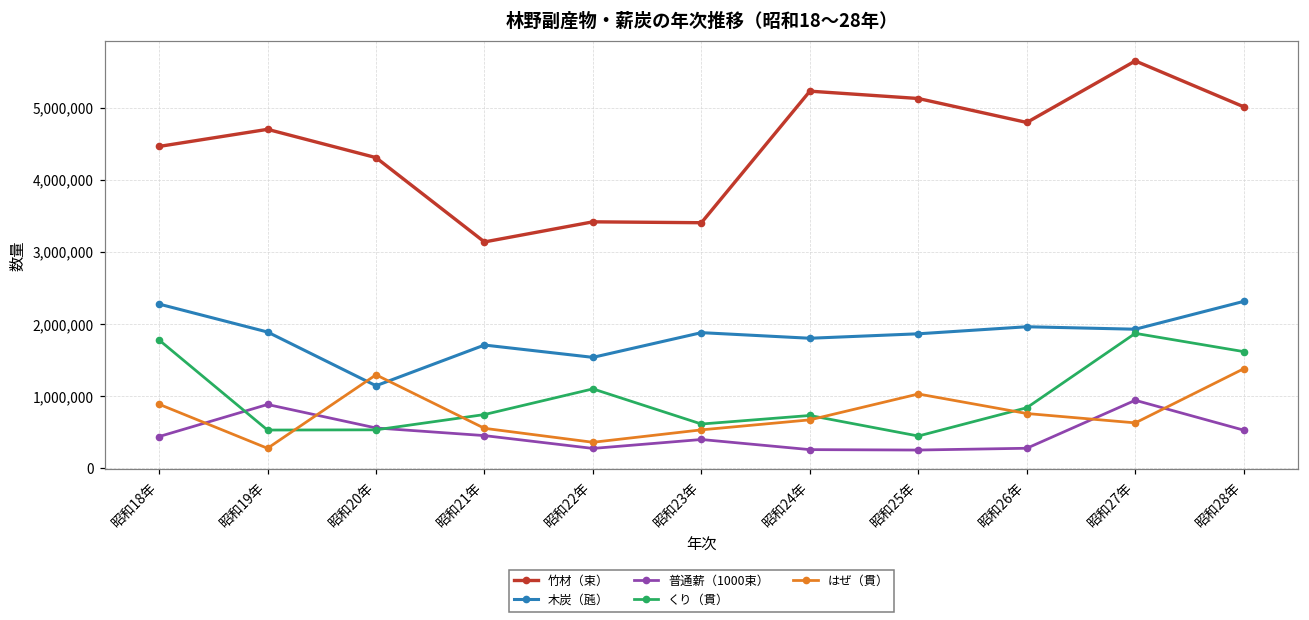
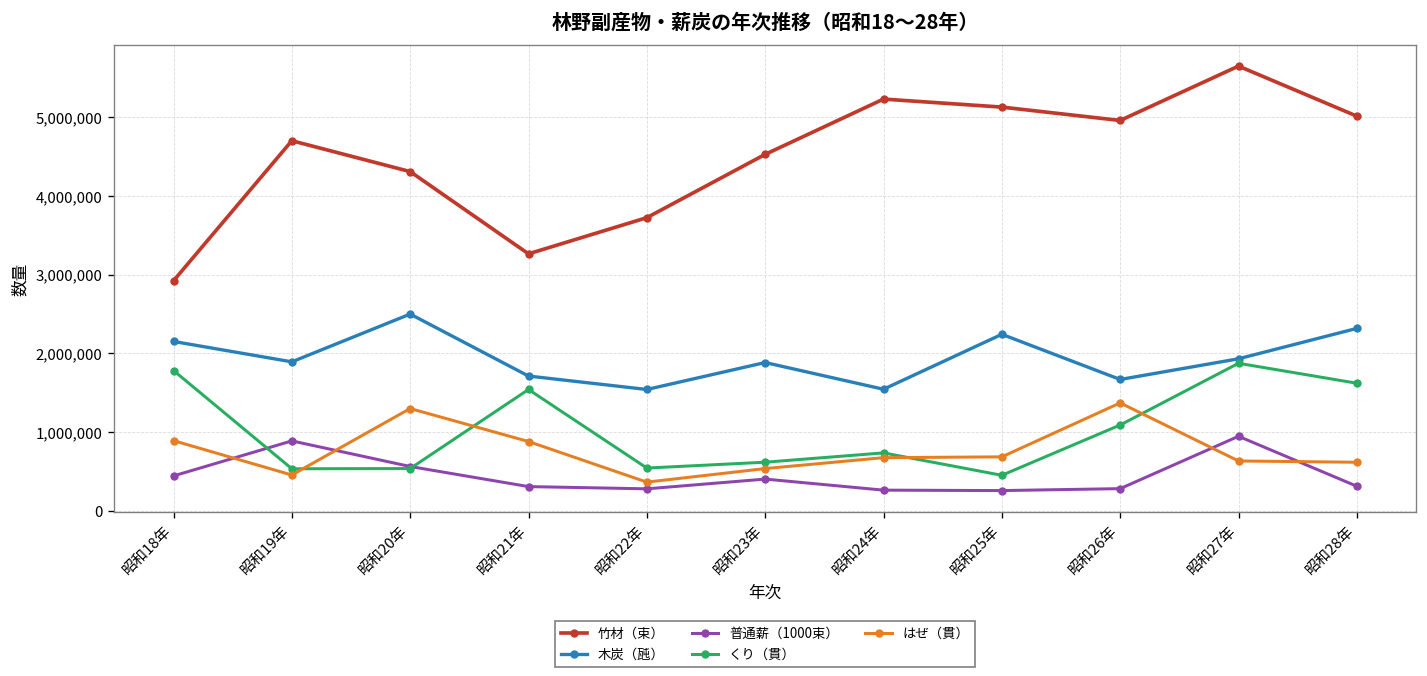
  {
    "竹材（束）": {
-     "昭和18年": "4,500,000",
+     "昭和18年": "2,900,000",
      "昭和19年": "4,700,000",
      "昭和20年": "4,300,000",
-     "昭和21年": "3,100,000",
-     "昭和22年": "3,400,000",
-     "昭和23年": "3,400,000",
+     "昭和21年": "3,300,000",
+     "昭和22年": "3,700,000",
+     "昭和23年": "4,500,000",
      "昭和24年": "5,200,000",
      "昭和25年": "5,100,000",
-     "昭和26年": "4,800,000",
+     "昭和26年": "5,000,000",
      "昭和27年": "5,600,000",
      "昭和28年": "5,000,000"
    },
    "木炭（瓲）": {
-     "昭和18年": "2,300,000",
+     "昭和18年": "2,100,000",
      "昭和19年": "1,900,000",
-     "昭和20年": "1,100,000",
+     "昭和20年": "2,500,000",
      "昭和21年": "1,700,000",
      "昭和22年": "1,500,000",
      "昭和23年": "1,900,000",
-     "昭和24年": "1,800,000",
-     "昭和25年": "1,900,000",
-     "昭和26年": "2,000,000",
+     "昭和24年": "1,500,000",
+     "昭和25年": "2,200,000",
+     "昭和26年": "1,700,000",
      "昭和27年": "1,900,000",
      "昭和28年": "2,300,000"
    },
    "普通薪（1000束）": {
      "昭和18年": "400,000",
      "昭和19年": "900,000",
-     "昭和21年": "500,000",
+     "昭和21年": "300,000",
      "昭和22年": "300,000",
      "昭和23年": "400,000",
      "昭和24年": "300,000",
      "昭和25年": "300,000",
      "昭和26年": "300,000",
      "昭和27年": "900,000",
-     "昭和28年": "500,000"
+     "昭和28年": "300,000"
    },
    "くり（貫）": {
      "昭和18年": "1,800,000",
      "昭和19年": "500,000",
-     "昭和21年": "700,000",
-     "昭和22年": "1,100,000",
+     "昭和21年": "1,500,000",
+     "昭和22年": "500,000",
      "昭和23年": "600,000",
      "昭和24年": "700,000",
      "昭和25年": "400,000",
-     "昭和26年": "800,000",
+     "昭和26年": "1,100,000",
      "昭和27年": "1,900,000",
      "昭和28年": "1,600,000"
    },
    "はぜ（貫）": {
      "昭和18年": "900,000",
-     "昭和19年": "300,000",
+     "昭和19年": "500,000",
      "昭和20年": "1,300,000",
-     "昭和21年": "600,000",
+     "昭和21年": "900,000",
      "昭和22年": "400,000",
      "昭和23年": "500,000",
      "昭和24年": "700,000",
-     "昭和25年": "1,000,000",
-     "昭和26年": "800,000",
+     "昭和25年": "700,000",
+     "昭和26年": "1,400,000",
      "昭和27年": "600,000",
-     "昭和28年": "1,400,000"
+     "昭和28年": "600,000"
    }
  }
